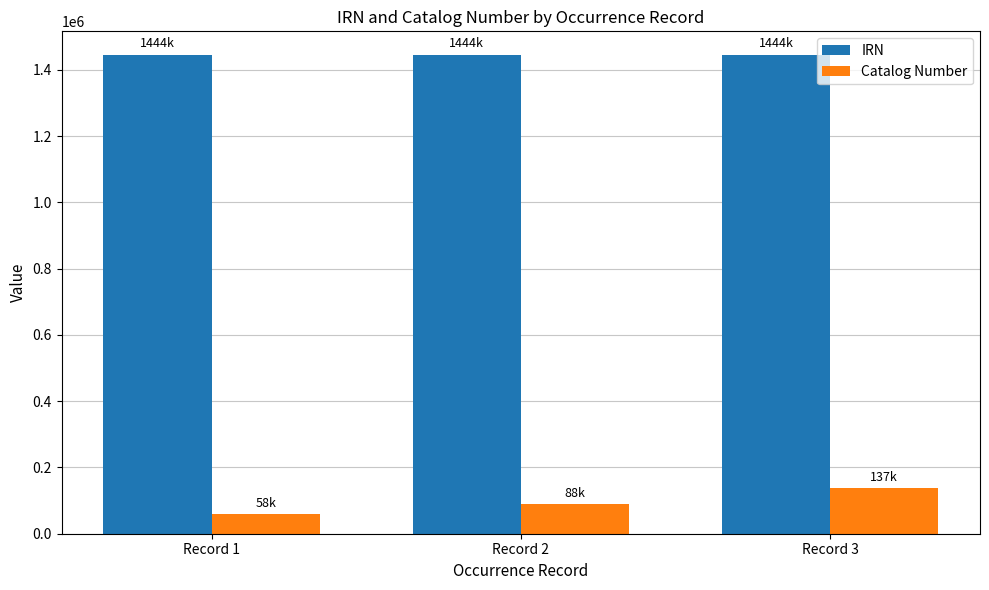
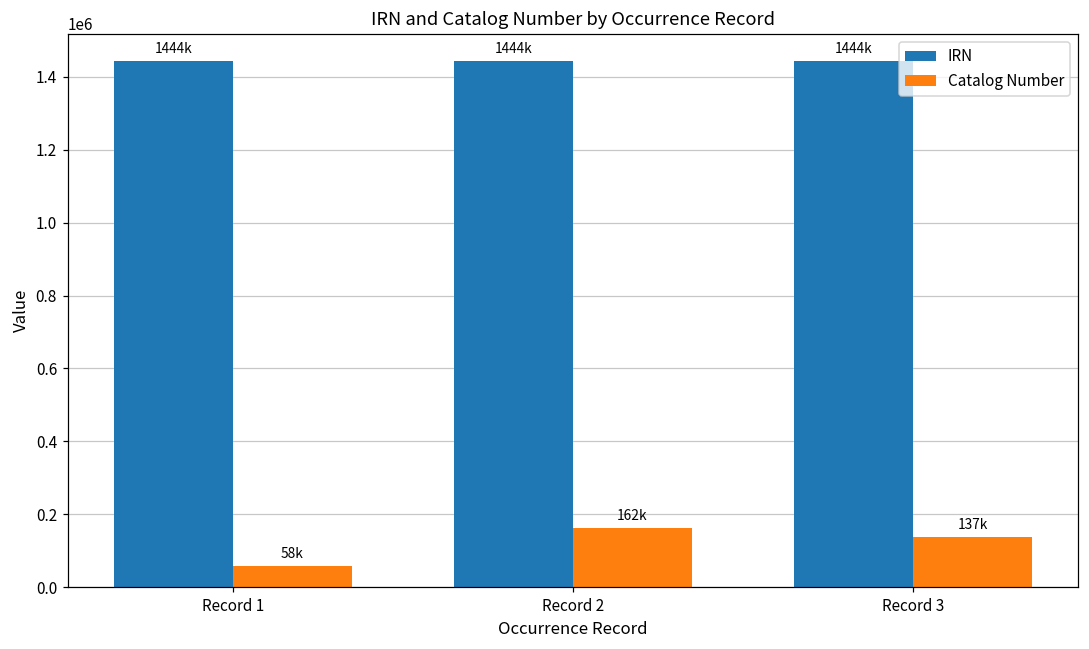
  {
    "IRN": {
      "Record 1": "1444k",
      "Record 2": "1444k",
      "Record 3": "1444k"
    },
    "Catalog Number": {
      "Record 1": "58k",
-     "Record 2": "88k",
+     "Record 2": "162k",
      "Record 3": "137k"
    }
  }
